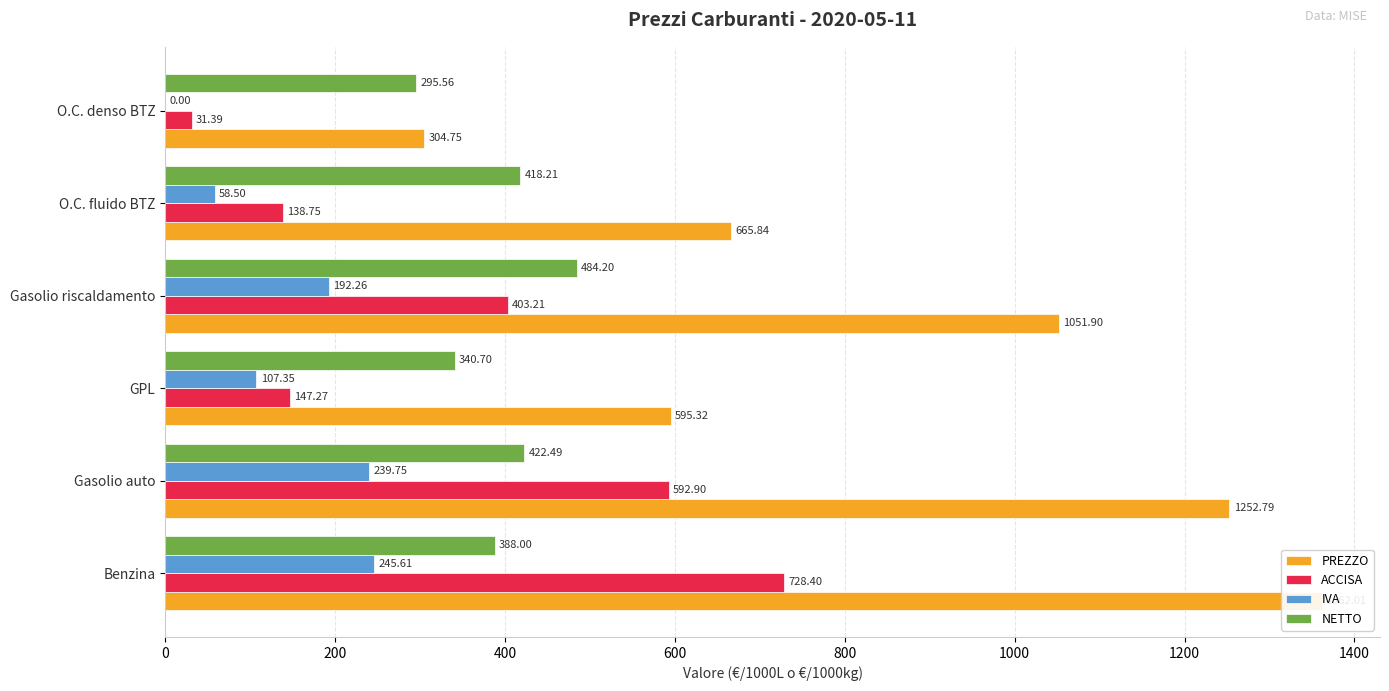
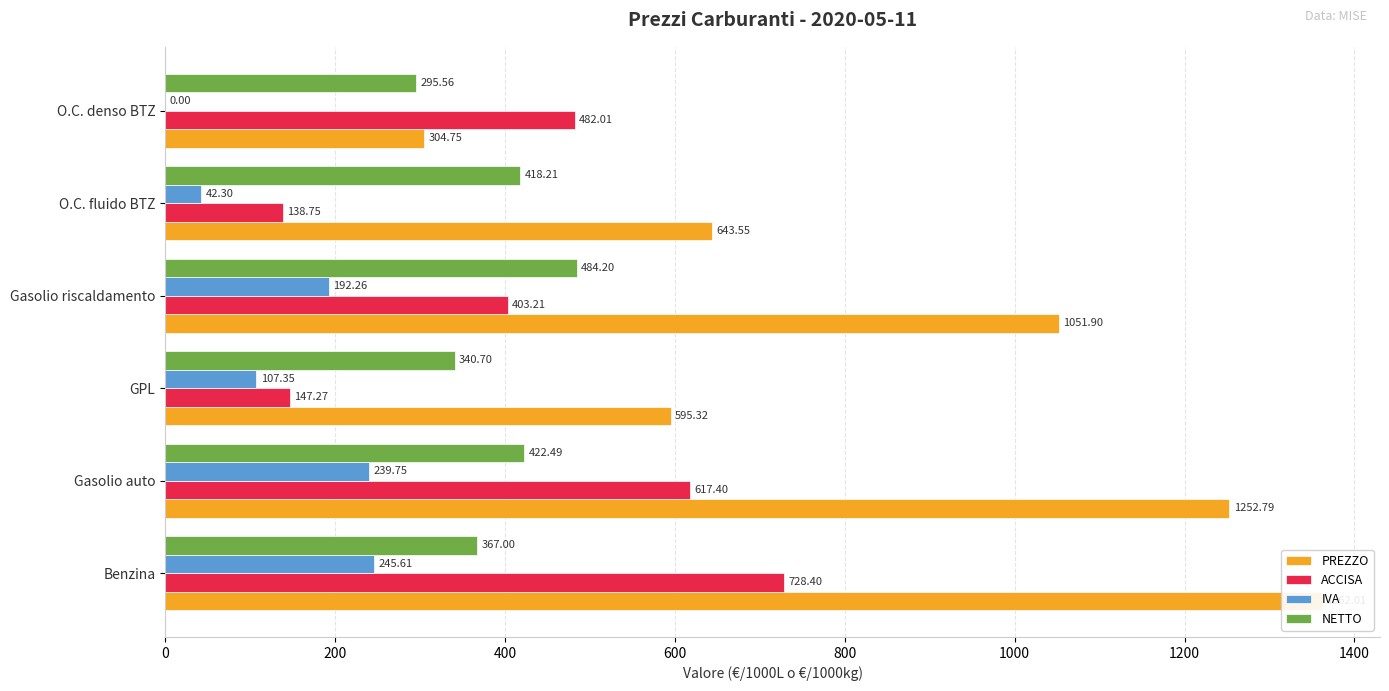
  {
    "PREZZO": {
      "O.C. denso BTZ": 304.75,
-     "O.C. fluido BTZ": 665.84,
+     "O.C. fluido BTZ": 643.55,
      "Gasolio riscaldamento": 1051.90,
      "GPL": 595.32,
      "Gasolio auto": 1252.79
    },
    "ACCISA": {
-     "O.C. denso BTZ": 31.39,
+     "O.C. denso BTZ": 482.01,
      "O.C. fluido BTZ": 138.75,
      "Gasolio riscaldamento": 403.21,
      "GPL": 147.27,
-     "Gasolio auto": 592.90,
+     "Gasolio auto": 617.40,
      "Benzina": 728.40
    },
    "IVA": {
      "O.C. denso BTZ": 0.00,
-     "O.C. fluido BTZ": 58.50,
+     "O.C. fluido BTZ": 42.30,
      "Gasolio riscaldamento": 192.26,
      "GPL": 107.35,
      "Gasolio auto": 239.75,
      "Benzina": 245.61
    },
    "NETTO": {
      "O.C. denso BTZ": 295.56,
      "O.C. fluido BTZ": 418.21,
      "Gasolio riscaldamento": 484.20,
      "GPL": 340.70,
      "Gasolio auto": 422.49,
-     "Benzina": 388.00
+     "Benzina": 367.00
    }
  }
